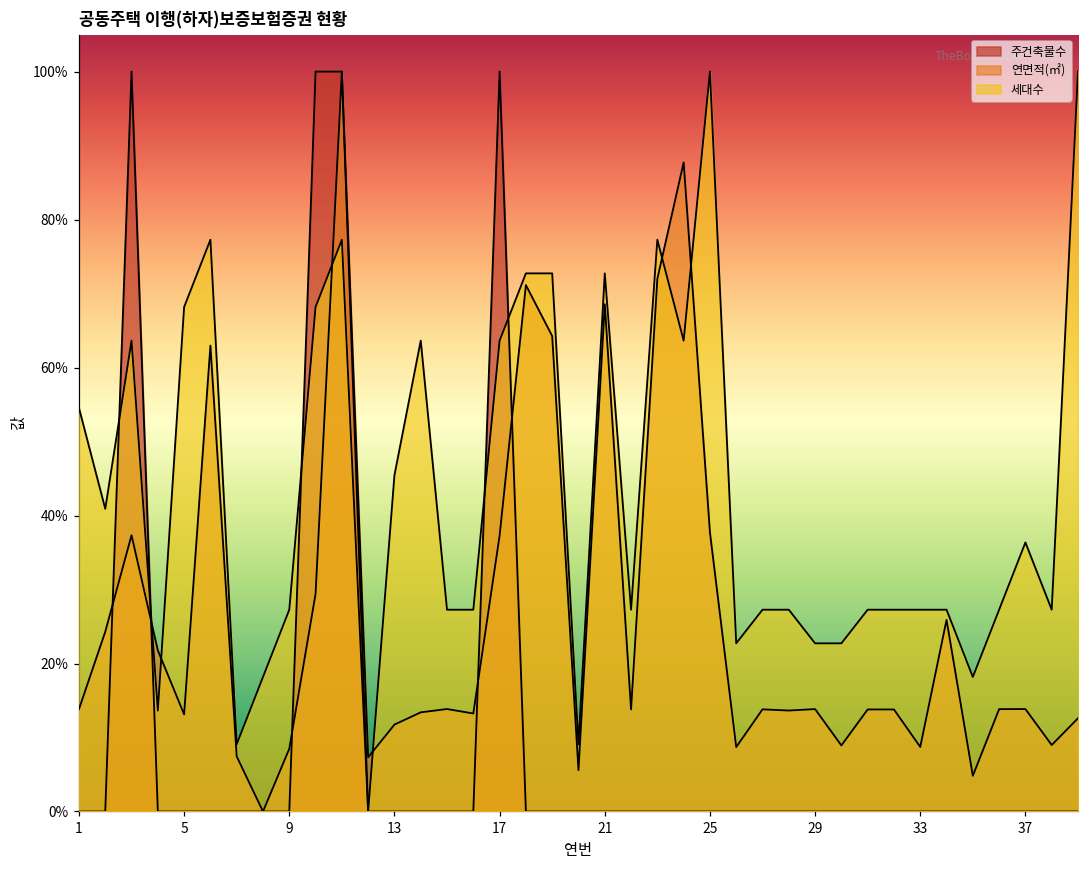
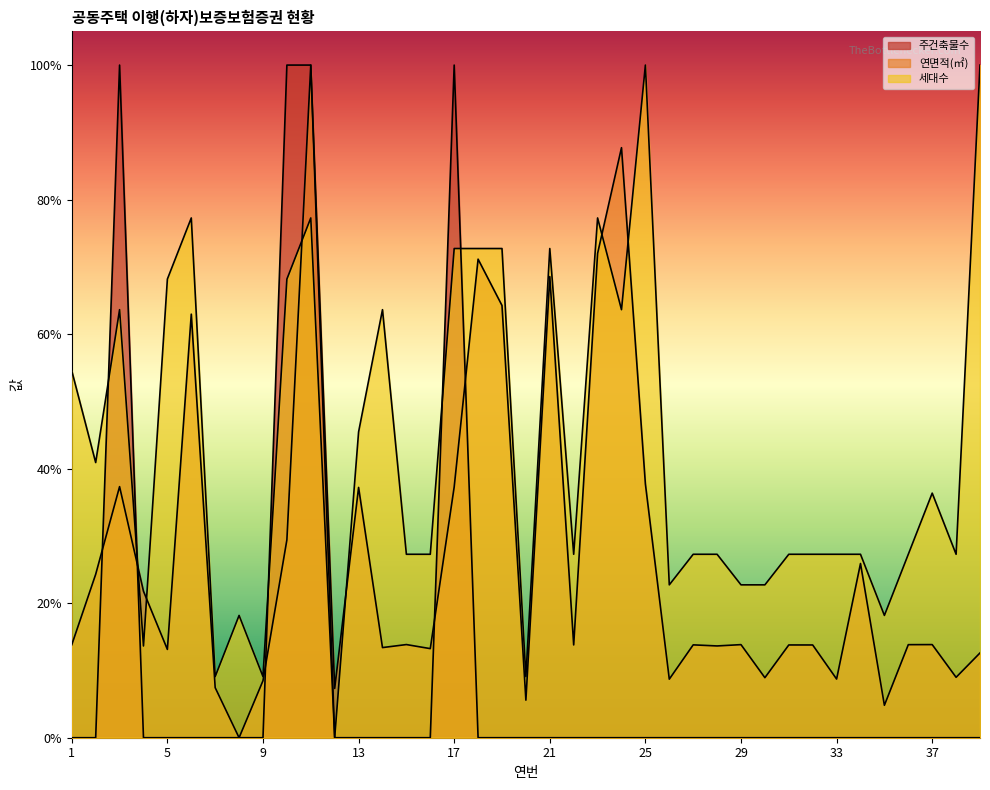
  {
    "주건축물수": {
      "1": "0%",
      "5": "0%",
      "9": "0%",
      "13": "0%",
      "17": "100%",
      "21": "0%",
      "25": "0%",
      "29": "0%",
      "33": "0%",
      "37": "0%"
    },
    "연면적(㎡)": {
      "1": "14%",
      "5": "13%",
      "9": "8%",
-     "13": "12%",
+     "13": "37%",
      "17": "37%",
      "21": "69%",
      "25": "38%",
      "29": "14%",
      "33": "9%",
      "37": "14%"
    },
    "세대수": {
      "1": "55%",
      "5": "68%",
-     "9": "27%",
+     "9": "9%",
      "13": "45%",
-     "17": "64%",
+     "17": "73%",
      "21": "73%",
      "25": "100%",
      "29": "23%",
      "33": "27%",
      "37": "36%"
    }
  }
